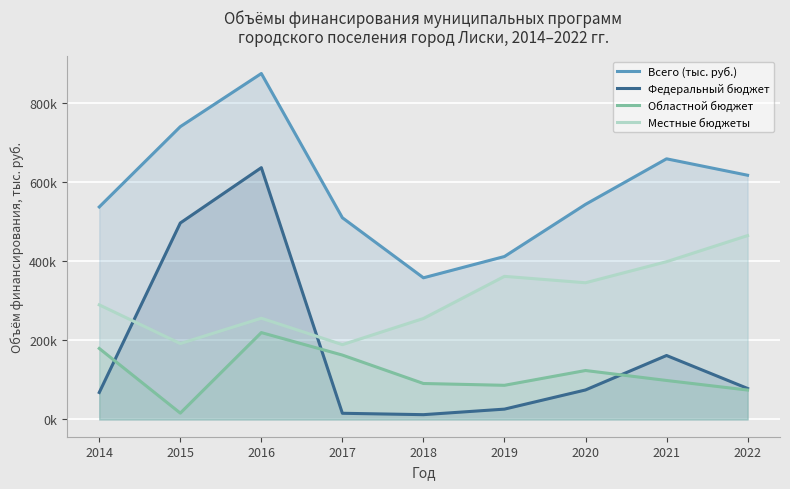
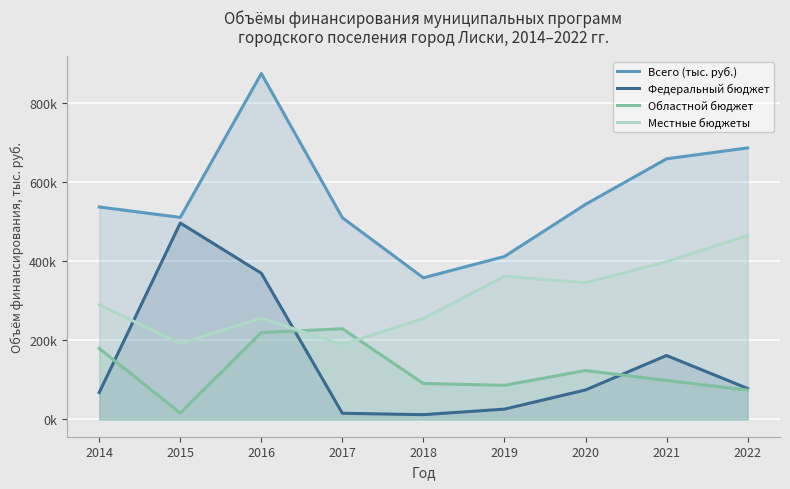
  {
    "Всего (тыс. руб.)": {
      "2014": 540000,
-     "2015": 740000,
+     "2015": 510000,
      "2016": 880000,
      "2017": 510000,
      "2018": 360000,
      "2019": 410000,
      "2020": 540000,
      "2021": 660000,
-     "2022": 620000
+     "2022": 690000
    },
    "Федеральный бюджет": {
      "2014": 70000,
      "2015": 500000,
-     "2016": 640000,
+     "2016": 370000,
      "2017": 20000,
      "2018": 10000,
      "2019": 30000,
      "2020": 70000,
      "2021": 160000
    },
    "Областной бюджет": {
      "2014": 180000,
      "2015": 20000,
      "2016": 220000,
-     "2017": 160000,
+     "2017": 230000,
      "2018": 90000,
      "2019": 90000,
      "2020": 120000,
      "2021": 100000
    },
    "Местные бюджеты": {
      "2014": 290000,
      "2015": 190000,
      "2016": 260000,
      "2017": 190000,
      "2018": 260000,
      "2019": 360000,
      "2020": 350000,
      "2021": 400000,
      "2022": 470000
    }
  }
